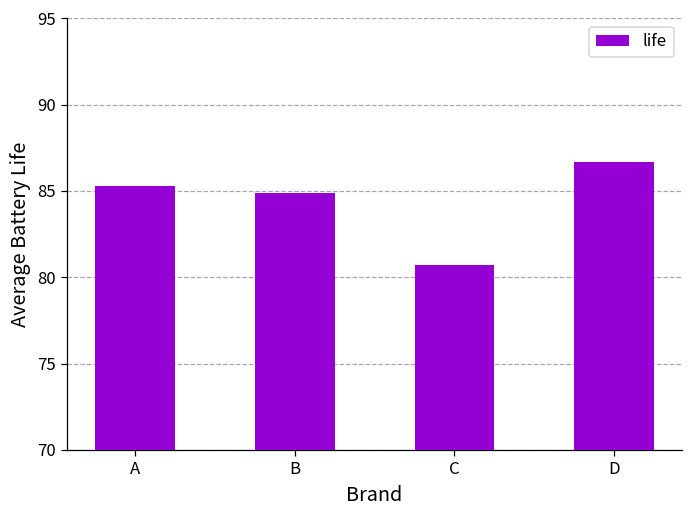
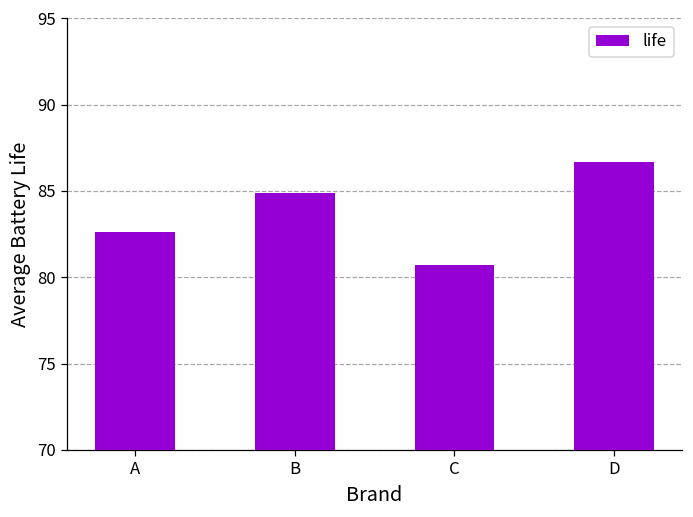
  {
-   "A": 85.3,
+   "A": 82.6,
    "B": 84.9,
    "C": 80.7,
    "D": 86.7
  }
